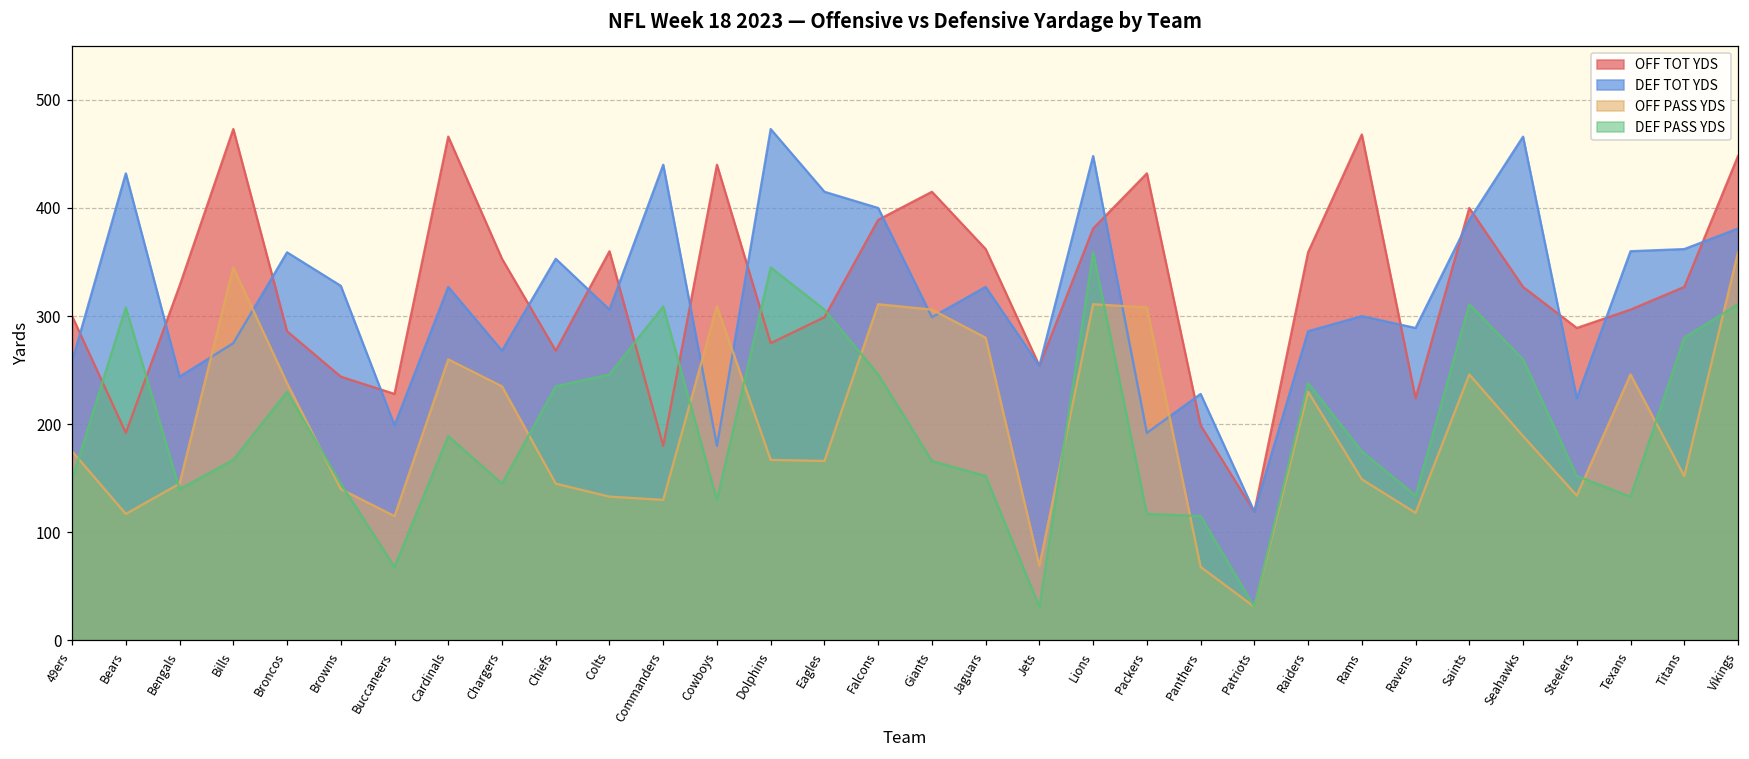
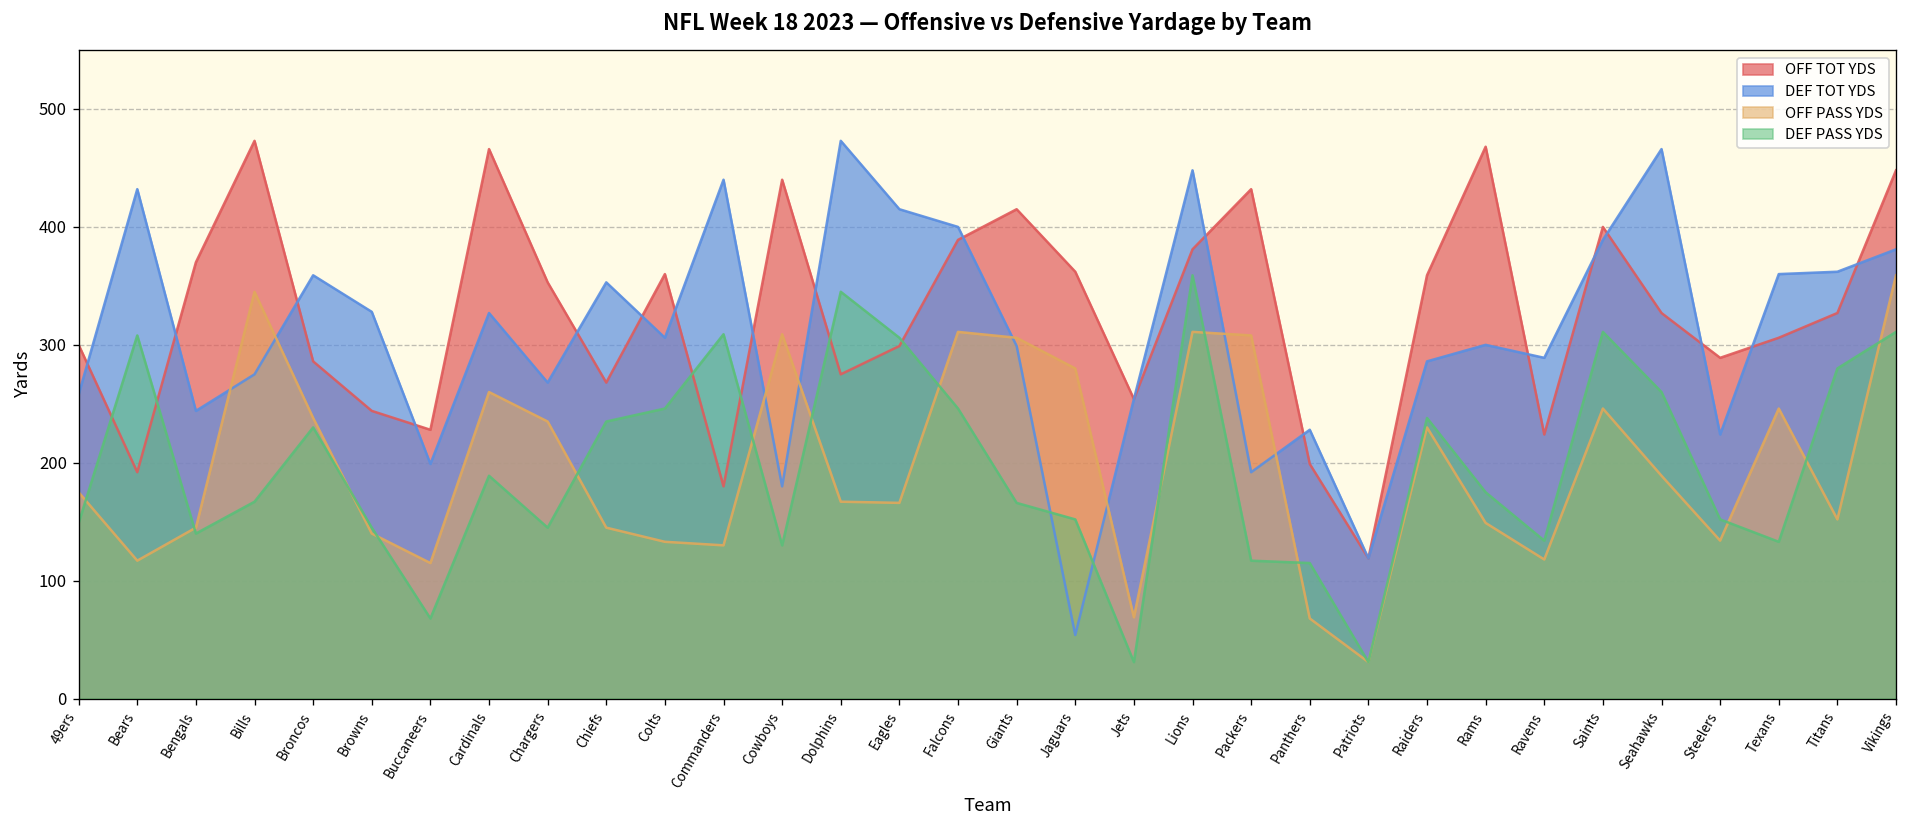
  {
    "OFF TOT YDS": {
      "49ers": 300,
      "Bears": 190,
-     "Bengals": 330,
+     "Bengals": 370,
      "Bills": 470,
      "Broncos": 290,
      "Browns": 240,
      "Buccaneers": 230,
      "Cardinals": 470,
      "Chargers": 350,
      "Chiefs": 270,
      "Colts": 360,
      "Commanders": 180,
      "Cowboys": 440,
      "Dolphins": 280,
      "Eagles": 300,
      "Falcons": 390,
      "Giants": 420,
      "Jaguars": 360,
      "Lions": 380,
      "Packers": 430,
      "Panthers": 200,
      "Raiders": 360,
      "Rams": 470,
      "Ravens": 220,
      "Saints": 400,
      "Seahawks": 330,
      "Steelers": 290,
      "Texans": 310,
      "Titans": 330,
      "Vikings": 450
    },
    "DEF TOT YDS": {
      "49ers": 260,
      "Bears": 430,
      "Bengals": 240,
      "Bills": 280,
      "Broncos": 360,
      "Browns": 330,
      "Buccaneers": 200,
      "Cardinals": 330,
      "Chargers": 270,
      "Chiefs": 350,
      "Colts": 310,
      "Commanders": 440,
      "Cowboys": 180,
      "Dolphins": 470,
      "Eagles": 420,
      "Falcons": 400,
      "Giants": 300,
-     "Jaguars": 330,
+     "Jaguars": 50,
      "Lions": 450,
      "Packers": 190,
      "Panthers": 230,
      "Raiders": 290,
      "Rams": 300,
      "Ravens": 290,
      "Saints": 390,
      "Seahawks": 470,
      "Steelers": 220,
      "Texans": 360,
      "Titans": 360,
      "Vikings": 380
    },
    "OFF PASS YDS": {
      "49ers": 180,
      "Bears": 120,
      "Bengals": 150,
      "Bills": 350,
      "Broncos": 240,
      "Browns": 140,
      "Buccaneers": 120,
      "Cardinals": 260,
      "Chargers": 240,
      "Chiefs": 150,
      "Colts": 130,
      "Commanders": 130,
      "Cowboys": 310,
      "Dolphins": 170,
      "Eagles": 170,
      "Falcons": 310,
      "Giants": 310,
      "Jaguars": 280,
      "Jets": 70,
      "Lions": 310,
      "Packers": 310,
      "Panthers": 70,
      "Raiders": 230,
      "Rams": 150,
      "Ravens": 120,
      "Saints": 250,
      "Seahawks": 190,
      "Steelers": 130,
      "Texans": 250,
      "Titans": 150,
      "Vikings": 360
    },
    "DEF PASS YDS": {
      "49ers": 150,
      "Bears": 310,
      "Bengals": 140,
      "Bills": 170,
      "Broncos": 230,
      "Browns": 150,
      "Buccaneers": 70,
      "Cardinals": 190,
      "Chargers": 150,
      "Chiefs": 240,
      "Colts": 250,
      "Commanders": 310,
      "Cowboys": 130,
      "Dolphins": 350,
      "Eagles": 310,
      "Falcons": 250,
      "Giants": 170,
      "Jaguars": 150,
      "Jets": 30,
      "Lions": 360,
      "Packers": 120,
      "Panthers": 120,
      "Raiders": 240,
      "Rams": 180,
      "Ravens": 130,
      "Saints": 310,
      "Seahawks": 260,
      "Steelers": 150,
      "Texans": 130,
      "Titans": 280,
      "Vikings": 310
    }
  }
